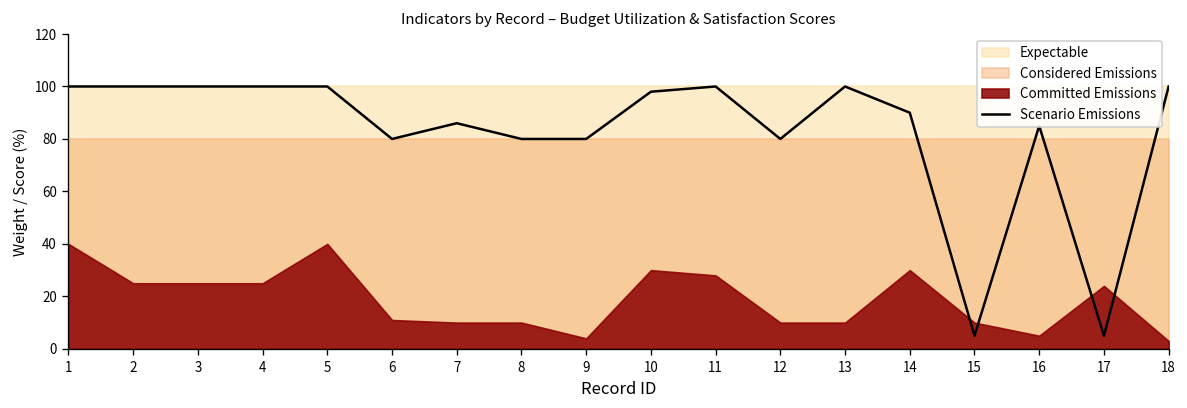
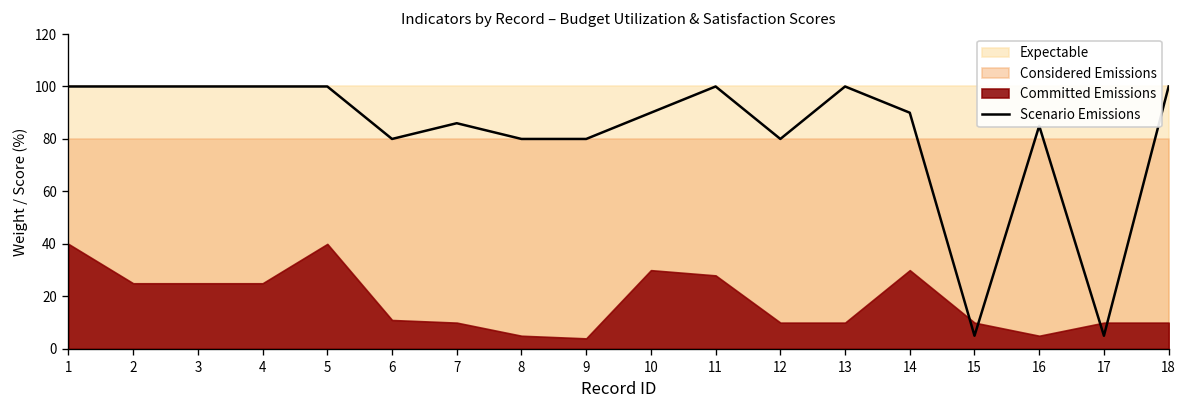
  {
    "Scenario Emissions": {
      "7": 86,
-     "10": 98,
+     "10": 90,
      "14": 90,
      "15": 5,
      "16": 85,
      "17": 5
    },
    "Committed Emissions": {
      "1": 40,
      "2": 25,
      "3": 25,
      "4": 25,
      "5": 40,
      "6": 11,
      "7": 10,
-     "8": 10,
+     "8": 5,
      "9": 4,
      "10": 30,
      "11": 28,
      "12": 10,
      "13": 10,
      "14": 30,
      "15": 10,
      "16": 5,
-     "17": 24,
-     "18": 3
+     "17": 10,
+     "18": 10
    }
  }
